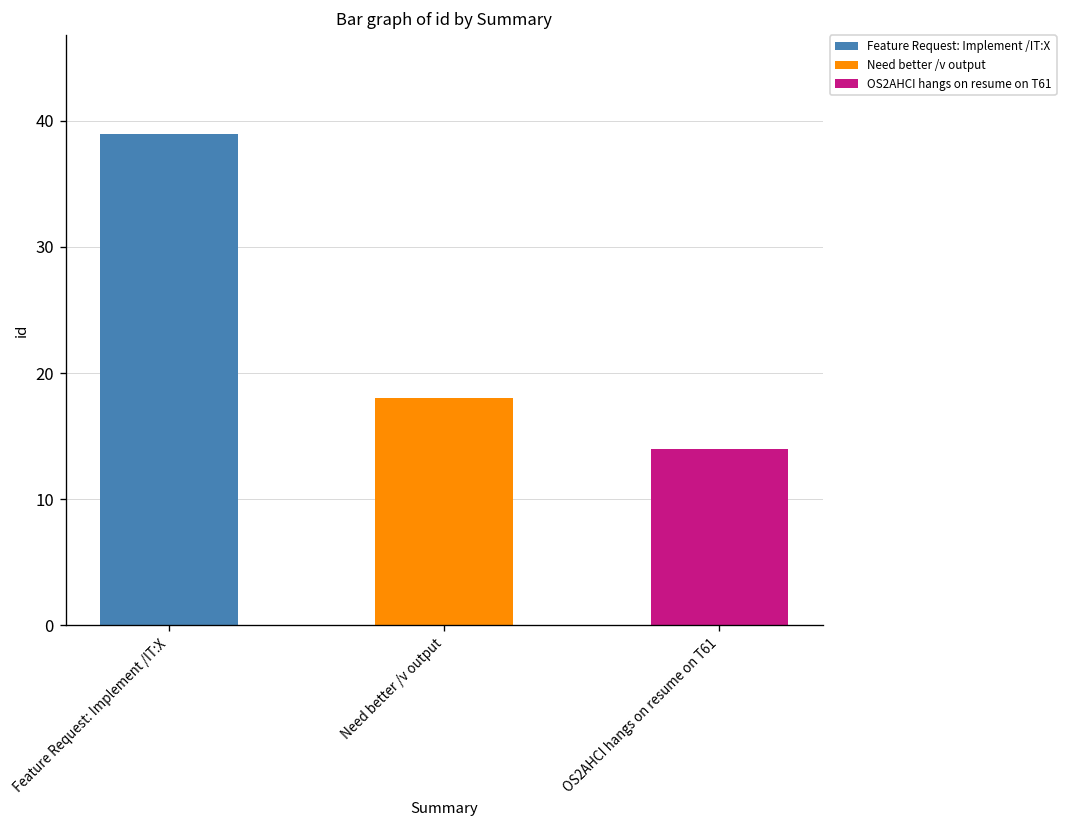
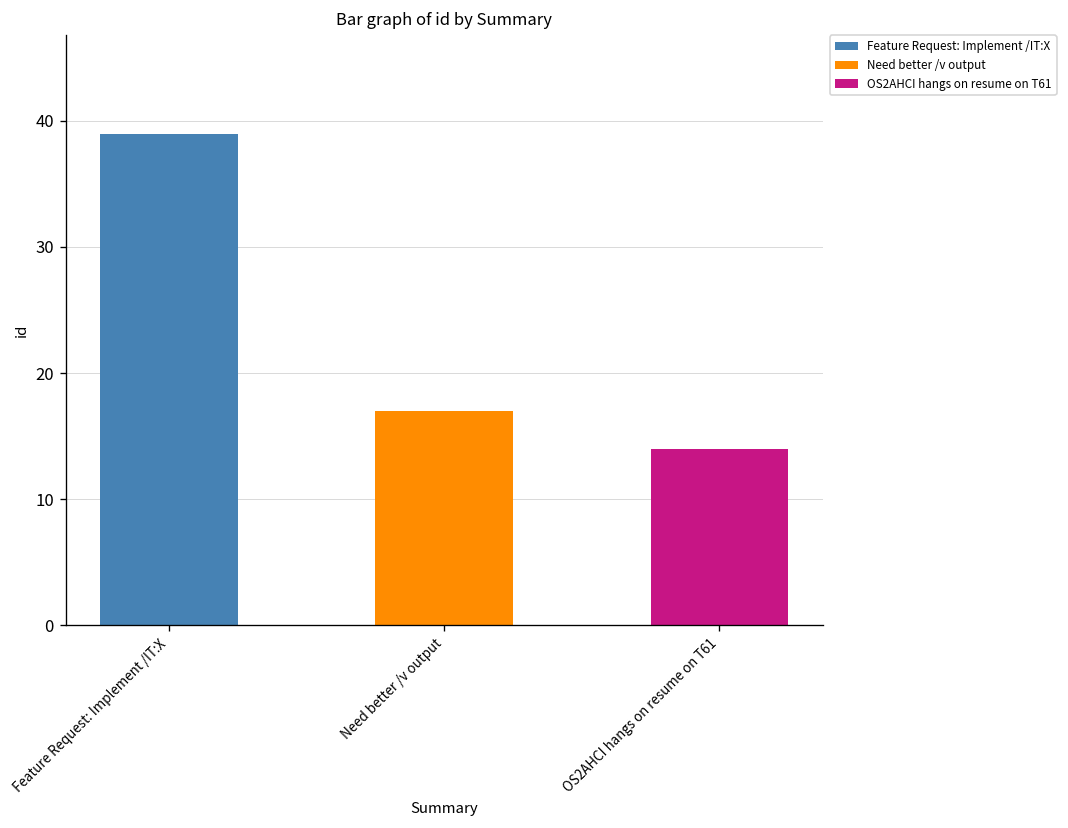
  {
    "Feature Request: Implement /IT:X": 39,
-   "Need better /v output": 18,
+   "Need better /v output": 17,
    "OS2AHCI hangs on resume on T61": 14
  }
